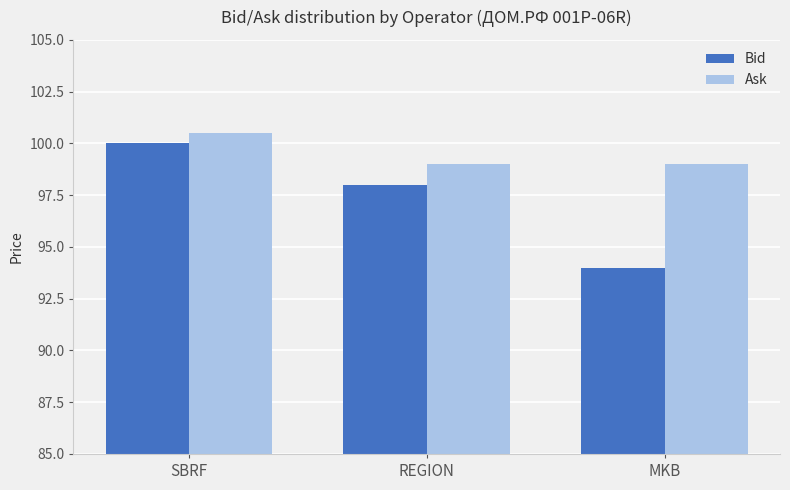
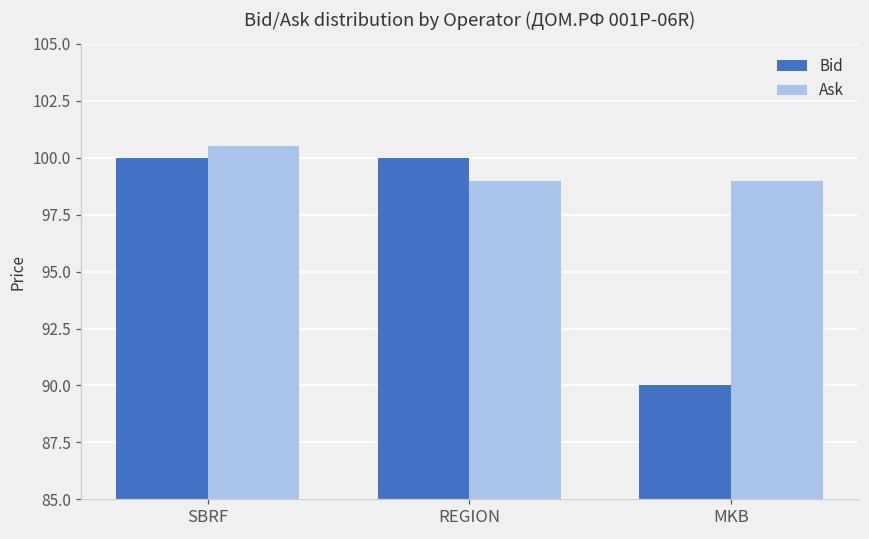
  {
    "Bid": {
      "SBRF": 100,
-     "REGION": 98,
-     "MKB": 94
+     "REGION": 100,
+     "MKB": 90
    },
    "Ask": {
      "SBRF": 100.5,
      "REGION": 99,
      "MKB": 99
    }
  }
